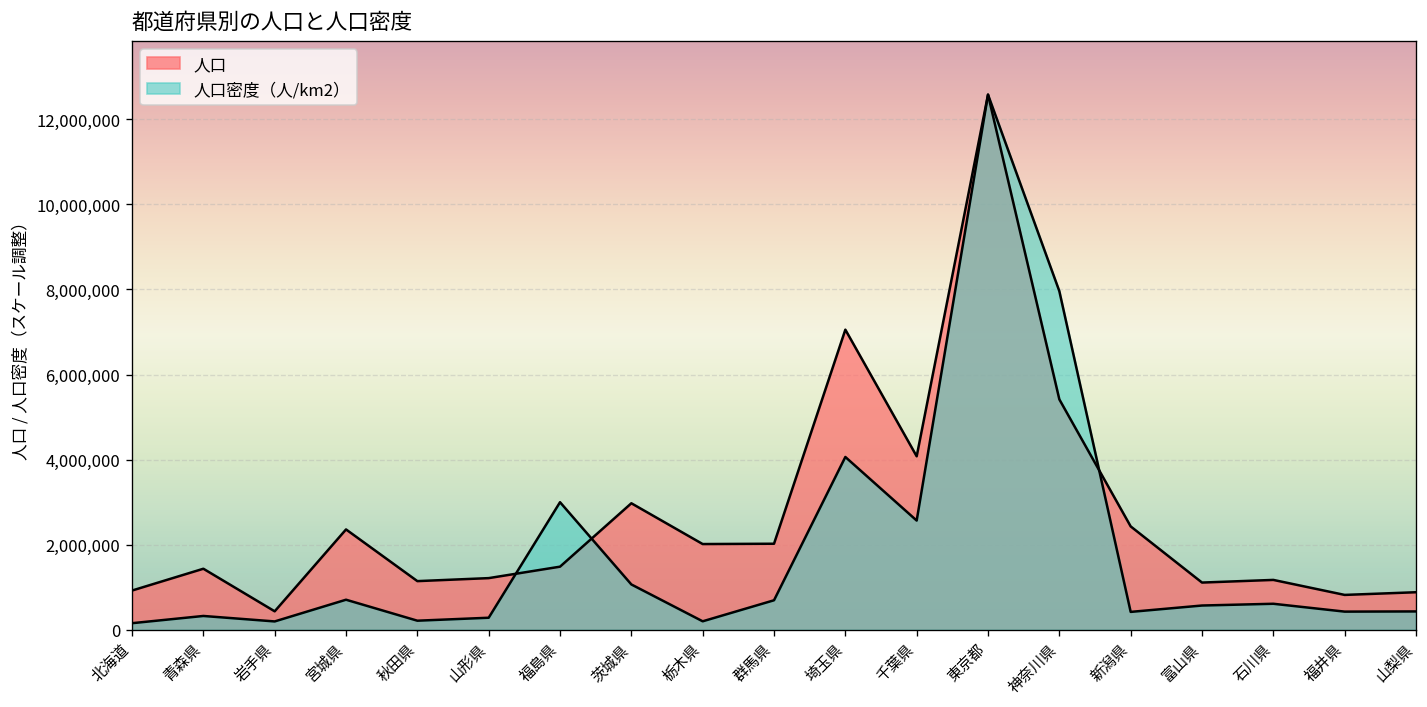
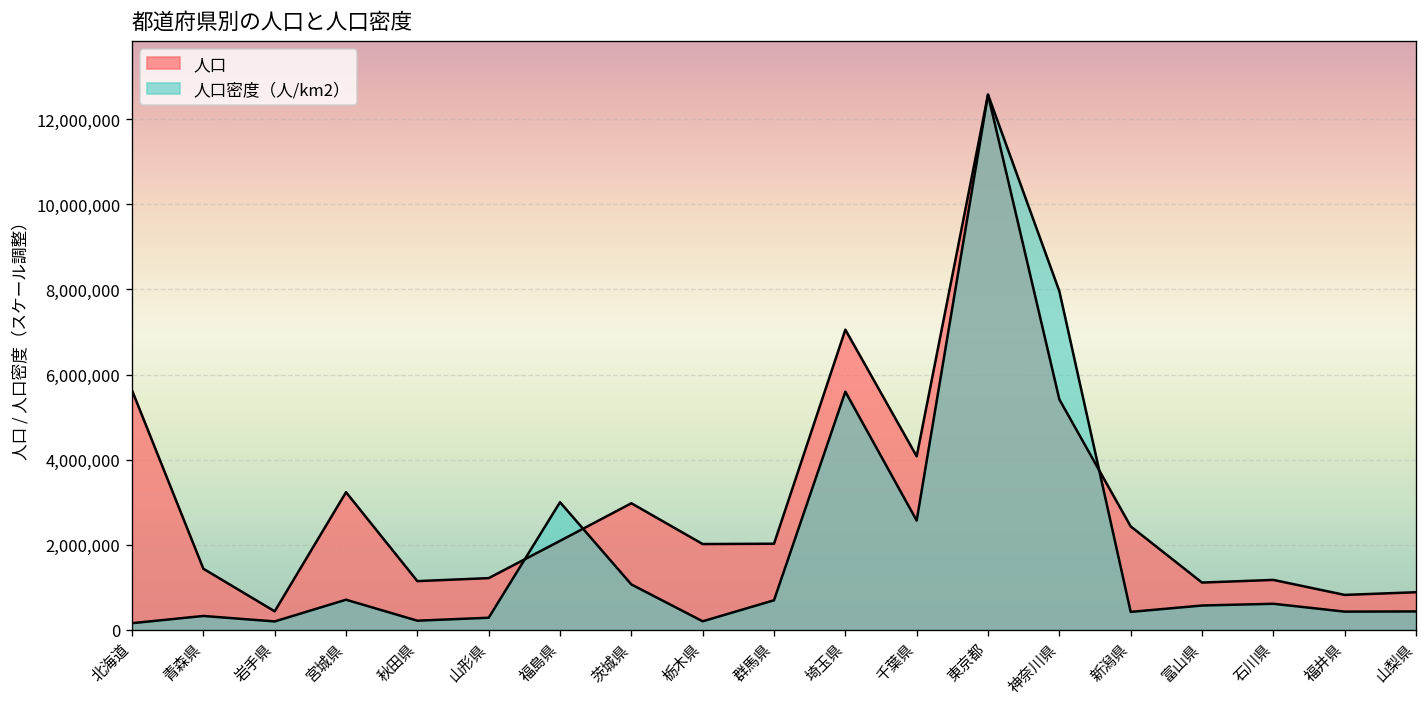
  {
    "人口": {
-     "北海道": "900,000",
+     "北海道": "5,600,000",
      "青森県": "1,400,000",
      "岩手県": "400,000",
-     "宮城県": "2,400,000",
+     "宮城県": "3,200,000",
      "秋田県": "1,100,000",
      "山形県": "1,200,000",
-     "福島県": "1,500,000",
+     "福島県": "2,100,000",
      "茨城県": "3,000,000",
      "栃木県": "2,000,000",
      "群馬県": "2,000,000",
      "埼玉県": "7,100,000",
      "千葉県": "4,100,000",
      "神奈川県": "5,400,000",
      "新潟県": "2,400,000",
      "富山県": "1,100,000",
      "石川県": "1,200,000",
      "福井県": "800,000",
      "山梨県": "900,000"
    },
    "人口密度（人/km2）": {
      "北海道": "200,000",
      "青森県": "300,000",
      "岩手県": "200,000",
      "宮城県": "700,000",
      "秋田県": "200,000",
      "山形県": "300,000",
      "福島県": "3,000,000",
      "茨城県": "1,100,000",
      "栃木県": "200,000",
      "群馬県": "700,000",
-     "埼玉県": "4,100,000",
+     "埼玉県": "5,600,000",
      "千葉県": "2,600,000",
      "神奈川県": "8,000,000",
      "新潟県": "400,000",
      "富山県": "600,000",
      "石川県": "600,000",
      "福井県": "400,000",
      "山梨県": "400,000"
    }
  }
